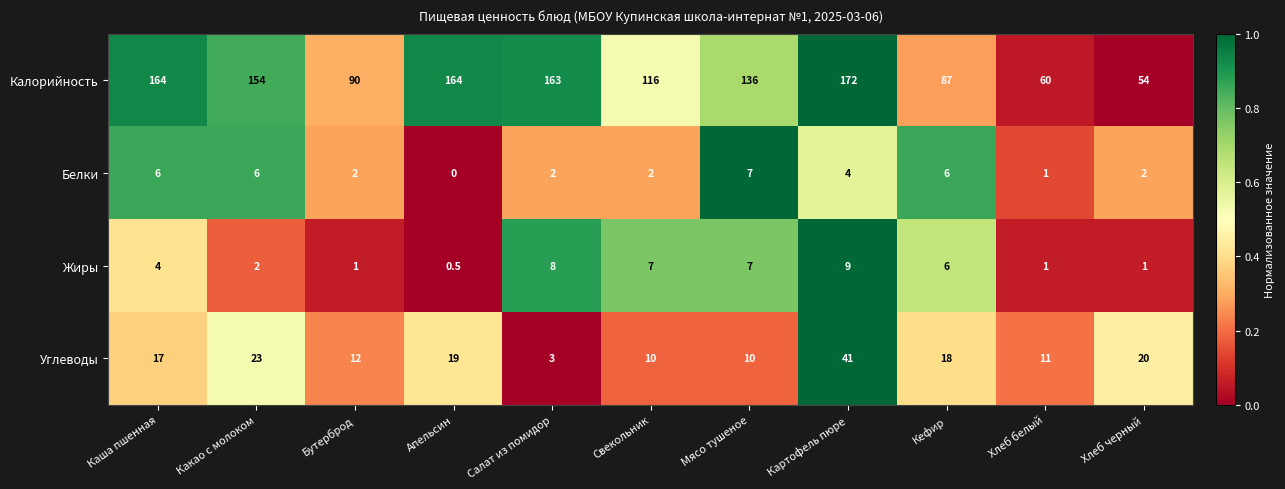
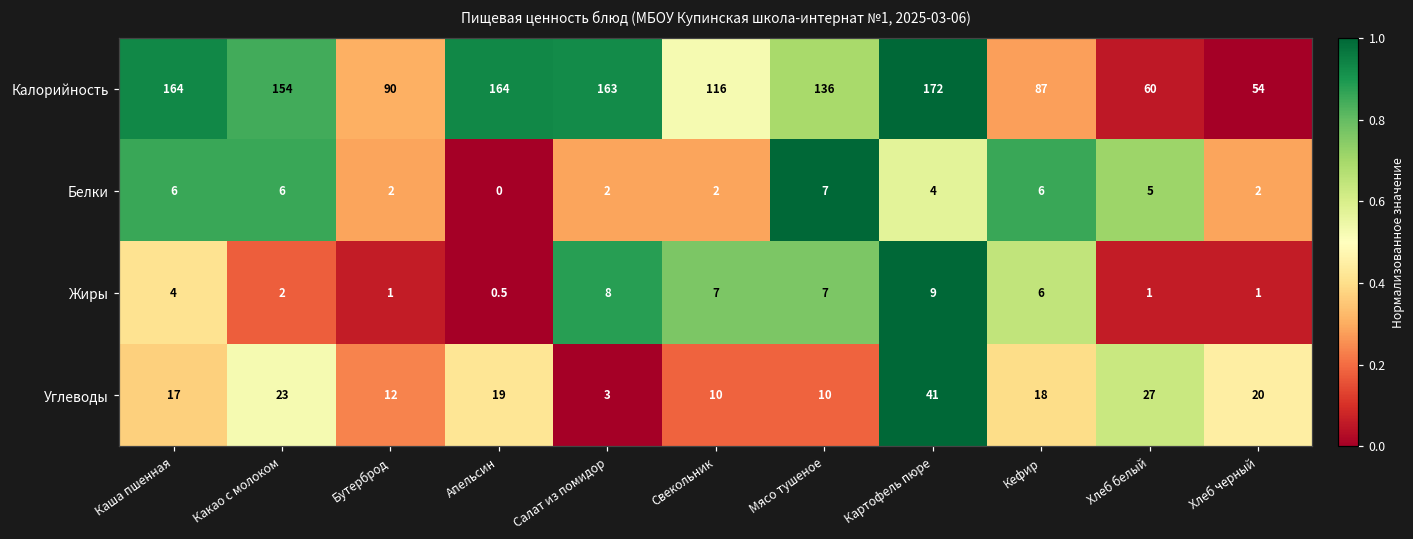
  {
    "Калорийность": {
      "Каша пшенная": 164,
      "Какао с молоком": 154,
      "Бутерброд": 90,
      "Апельсин": 164,
      "Салат из помидор": 163,
      "Свекольник": 116,
      "Мясо тушеное": 136,
      "Картофель пюре": 172,
      "Кефир": 87,
      "Хлеб белый": 60,
      "Хлеб черный": 54
    },
    "Белки": {
      "Каша пшенная": 6,
      "Какао с молоком": 6,
      "Бутерброд": 2,
      "Апельсин": 0,
      "Салат из помидор": 2,
      "Свекольник": 2,
      "Мясо тушеное": 7,
      "Картофель пюре": 4,
      "Кефир": 6,
-     "Хлеб белый": 1,
+     "Хлеб белый": 5,
      "Хлеб черный": 2
    },
    "Жиры": {
      "Каша пшенная": 4,
      "Какао с молоком": 2,
      "Бутерброд": 1,
      "Апельсин": 0.5,
      "Салат из помидор": 8,
      "Свекольник": 7,
      "Мясо тушеное": 7,
      "Картофель пюре": 9,
      "Кефир": 6,
      "Хлеб белый": 1,
      "Хлеб черный": 1
    },
    "Углеводы": {
      "Каша пшенная": 17,
      "Какао с молоком": 23,
      "Бутерброд": 12,
      "Апельсин": 19,
      "Салат из помидор": 3,
      "Свекольник": 10,
      "Мясо тушеное": 10,
      "Картофель пюре": 41,
      "Кефир": 18,
-     "Хлеб белый": 11,
+     "Хлеб белый": 27,
      "Хлеб черный": 20
    }
  }
